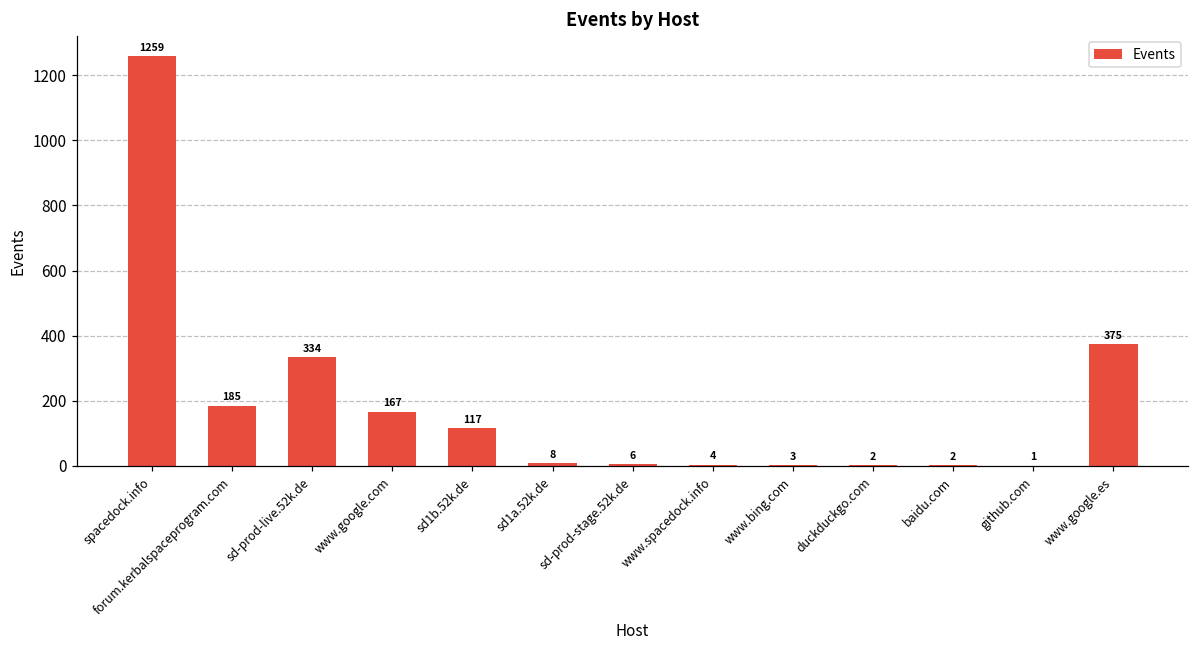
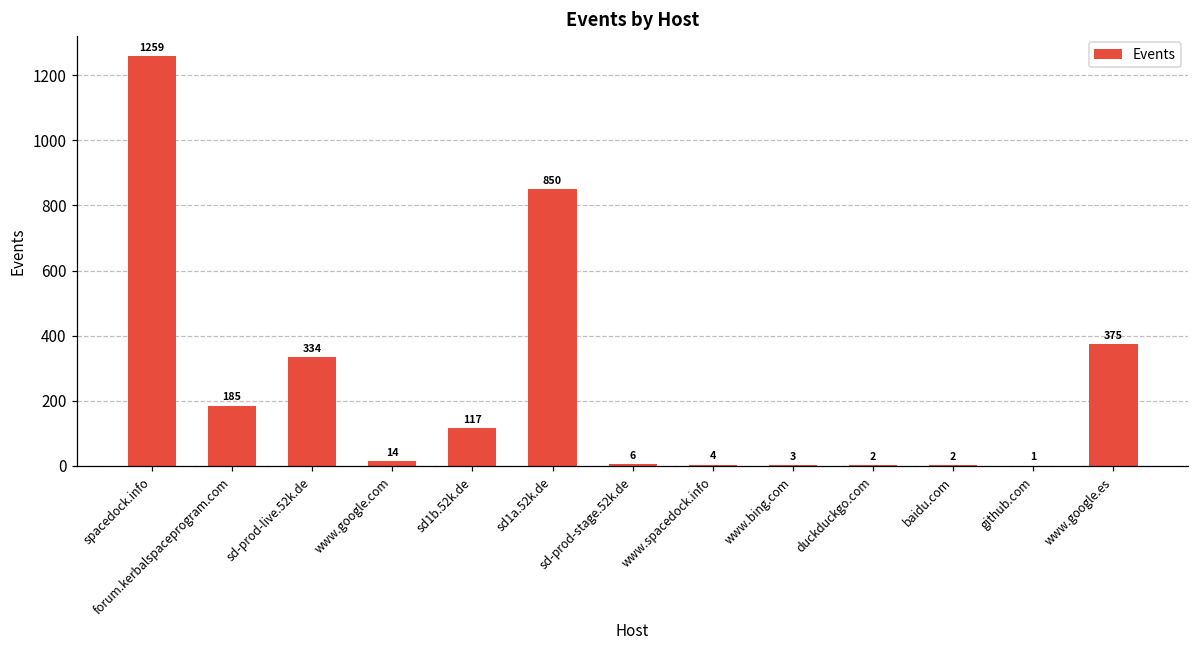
  {
    "spacedock.info": 1259,
    "forum.kerbalspaceprogram.com": 185,
    "sd-prod-live.52k.de": 334,
-   "www.google.com": 167,
+   "www.google.com": 14,
    "sd1b.52k.de": 117,
-   "sd1a.52k.de": 8,
+   "sd1a.52k.de": 850,
    "sd-prod-stage.52k.de": 6,
    "www.spacedock.info": 4,
    "www.bing.com": 3,
    "duckduckgo.com": 2,
    "baidu.com": 2,
    "github.com": 1,
    "www.google.es": 375
  }
